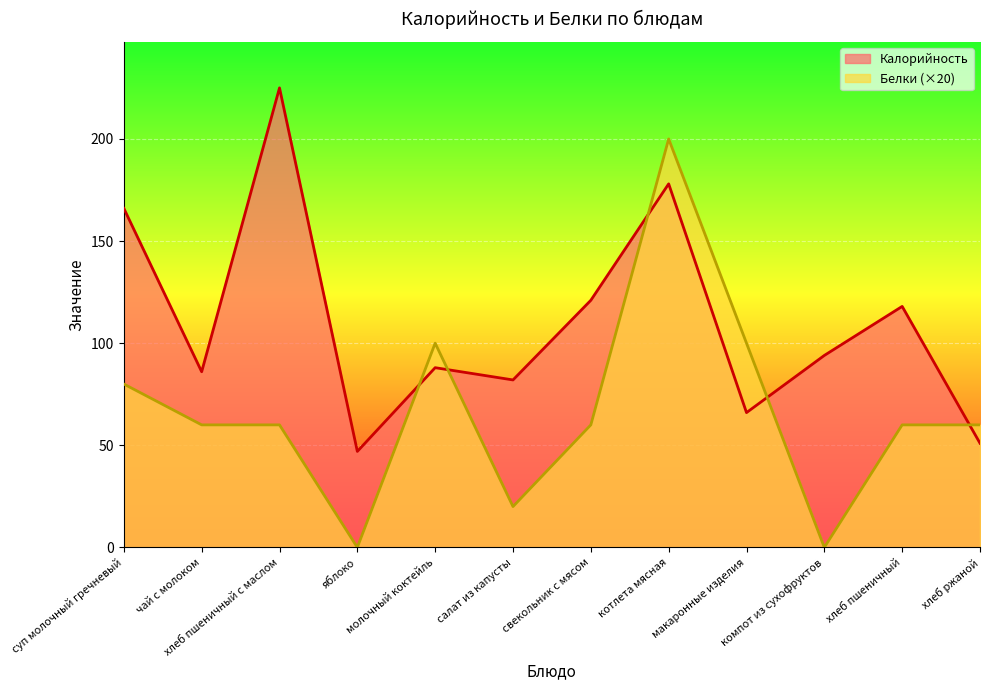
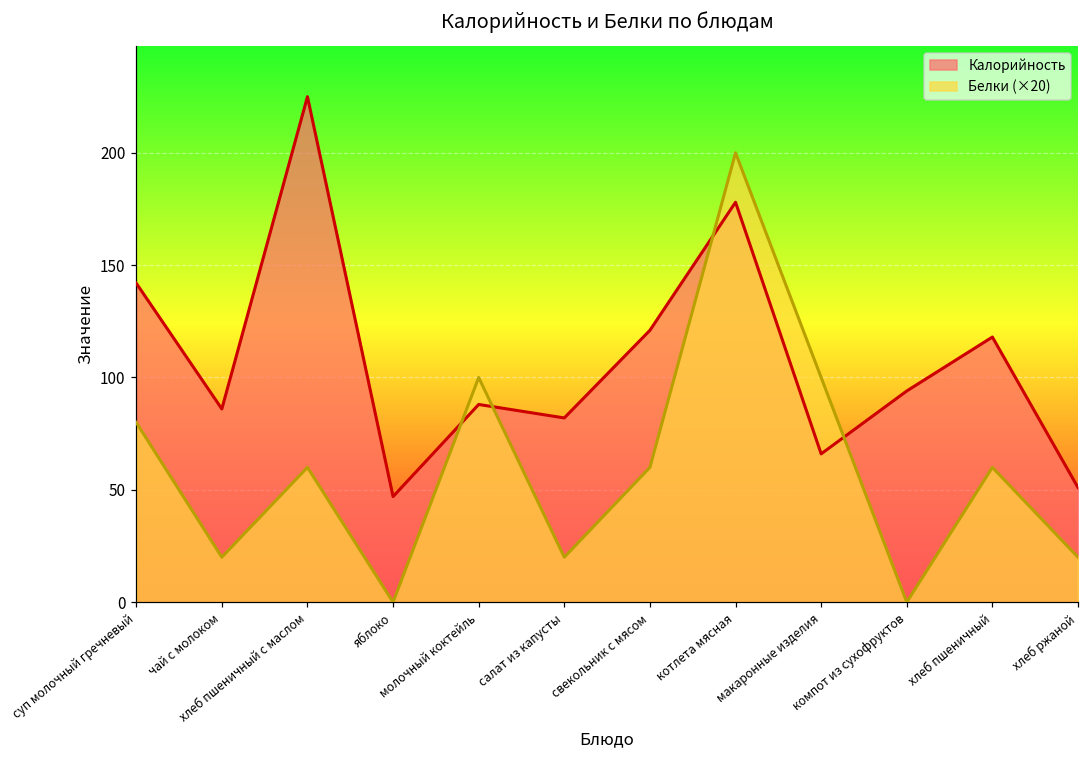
  {
    "Калорийность": {
-     "суп молочный гречневый": 166,
+     "суп молочный гречневый": 142,
      "чай с молоком": 86,
      "хлеб пшеничный с маслом": 225,
      "яблоко": 47,
      "молочный коктейль": 88,
      "салат из капусты": 82,
      "свекольник с мясом": 121,
      "котлета мясная": 178,
      "макаронные изделия": 66,
      "компот из сухофруктов": 94,
      "хлеб пшеничный": 118,
      "хлеб ржаной": 51
    },
    "Белки (×20)": {
      "суп молочный гречневый": 80,
-     "чай с молоком": 60,
+     "чай с молоком": 20,
      "хлеб пшеничный с маслом": 60,
      "яблоко": 0,
      "молочный коктейль": 100,
      "салат из капусты": 20,
      "свекольник с мясом": 60,
      "котлета мясная": 200,
      "макаронные изделия": 100,
      "компот из сухофруктов": 0,
      "хлеб пшеничный": 60,
-     "хлеб ржаной": 60
+     "хлеб ржаной": 20
    }
  }
